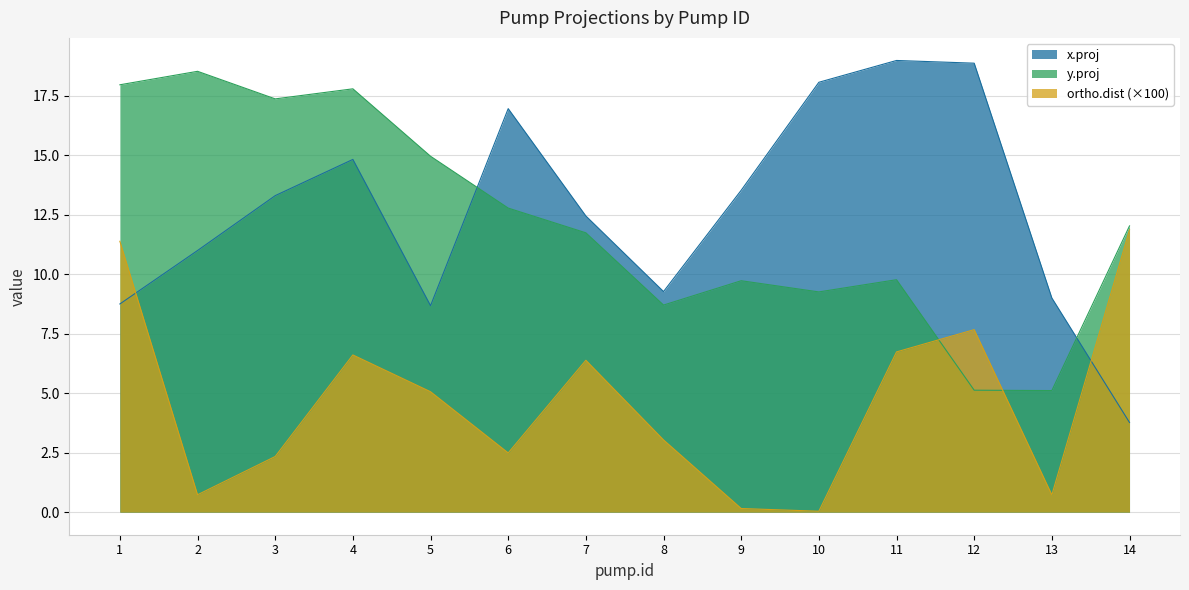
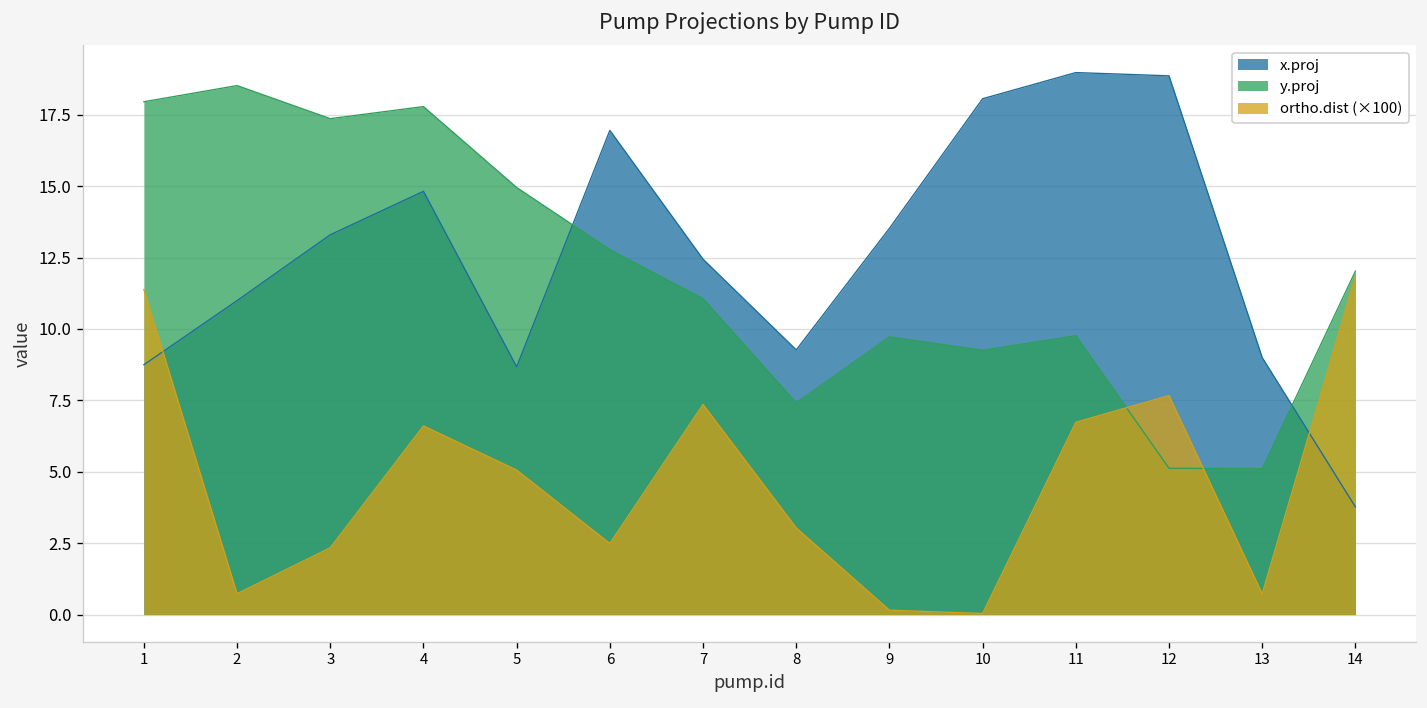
  {
    "x.proj": {
      "1": 8.7,
      "2": 11.0,
      "3": 13.3,
      "4": 14.8,
      "5": 8.7,
      "6": 17.0,
      "7": 12.4,
      "8": 9.3,
      "9": 13.5,
      "10": 18.1,
      "11": 19.0,
      "12": 18.9,
      "13": 9.0,
      "14": 3.8
    },
    "y.proj": {
      "1": 18.0,
      "2": 18.5,
      "3": 17.4,
      "4": 17.8,
      "5": 15.0,
      "6": 12.8,
-     "7": 11.7,
-     "8": 8.7,
+     "7": 11.1,
+     "8": 7.4,
      "9": 9.7,
      "10": 9.3,
      "11": 9.8,
      "12": 5.1,
      "13": 5.1,
      "14": 12.0
    },
    "ortho.dist (×100)": {
      "1": 11.4,
      "2": 0.7,
      "3": 2.3,
      "4": 6.6,
      "5": 5.1,
      "6": 2.5,
-     "7": 6.4,
+     "7": 7.4,
      "8": 3.0,
      "9": 0.2,
      "10": 0.0,
      "11": 6.7,
      "12": 7.7,
      "13": 0.7,
      "14": 11.9
    }
  }
